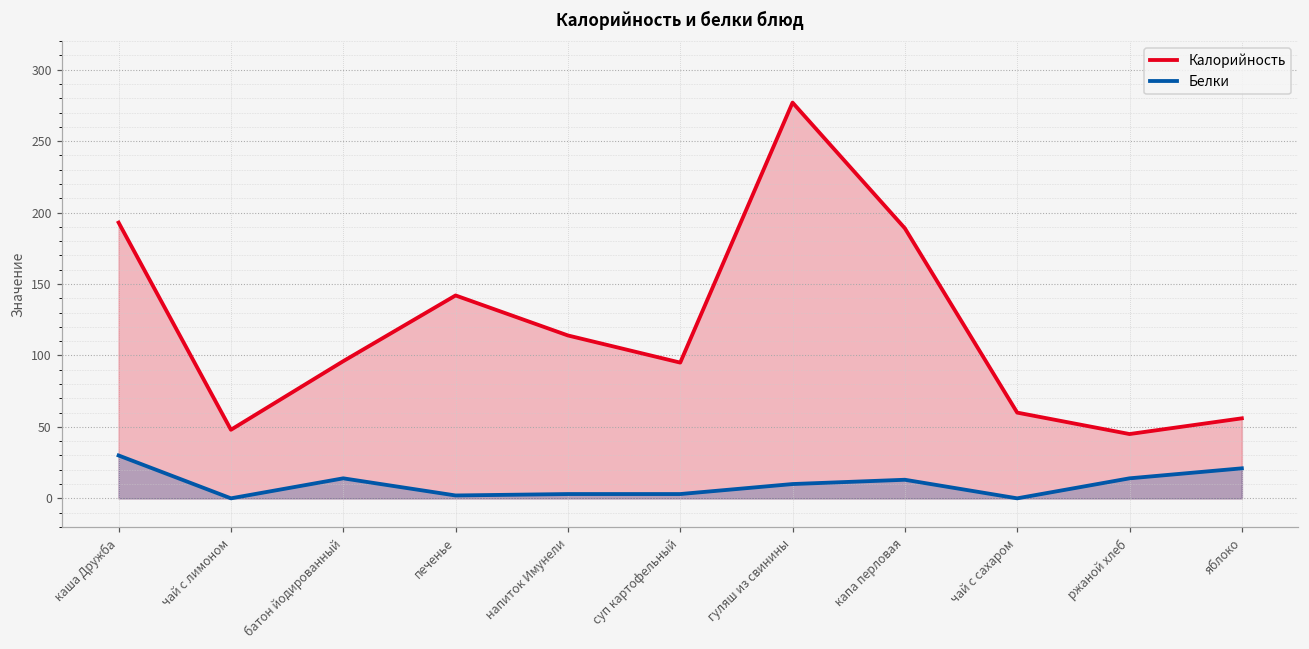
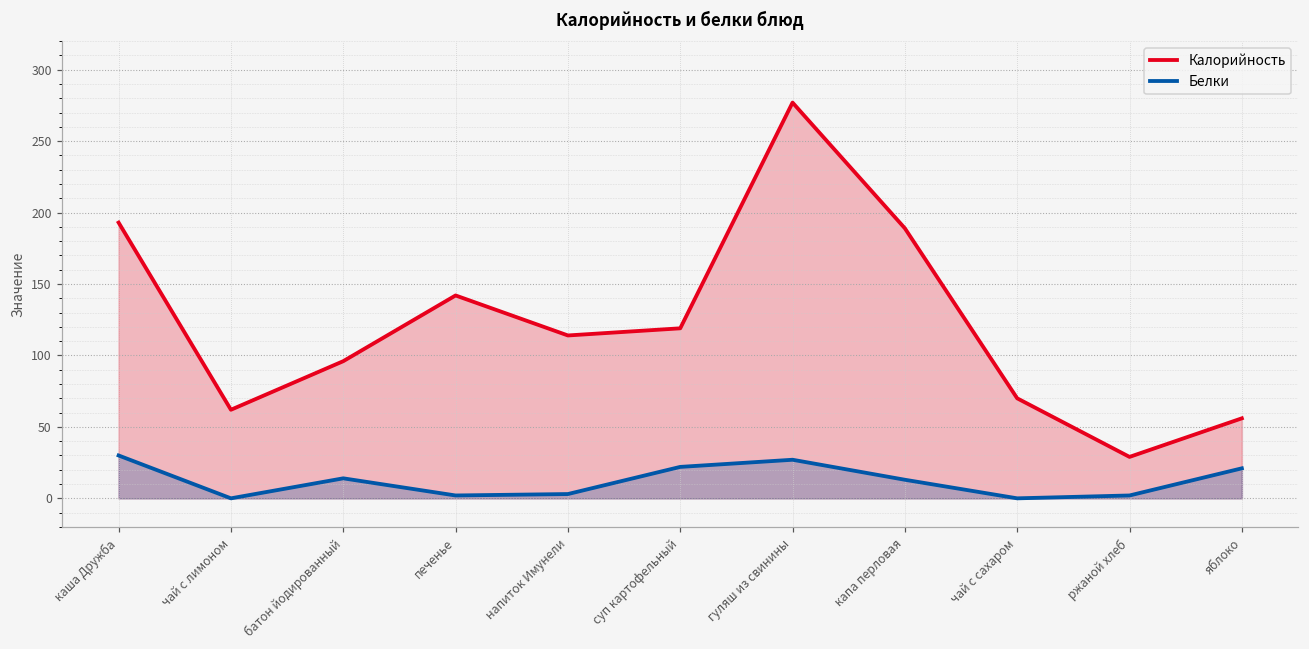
  {
    "Калорийность": {
      "каша Дружба": 193,
-     "чай с лимоном": 48,
+     "чай с лимоном": 62,
      "батон йодированный": 96,
      "печенье": 142,
      "напиток Имунели": 114,
-     "суп картофельный": 95,
+     "суп картофельный": 119,
      "гуляш из свинины": 277,
      "капа перловая": 189,
-     "чай с сахаром": 60,
-     "ржаной хлеб": 45,
+     "чай с сахаром": 70,
+     "ржаной хлеб": 29,
      "яблоко": 56
    },
    "Белки": {
      "каша Дружба": 30,
      "чай с лимоном": 0,
      "батон йодированный": 14,
      "печенье": 2,
      "напиток Имунели": 3,
-     "суп картофельный": 3,
-     "гуляш из свинины": 10,
+     "суп картофельный": 22,
+     "гуляш из свинины": 27,
      "капа перловая": 13,
      "чай с сахаром": 0,
-     "ржаной хлеб": 14,
+     "ржаной хлеб": 2,
      "яблоко": 21
    }
  }
